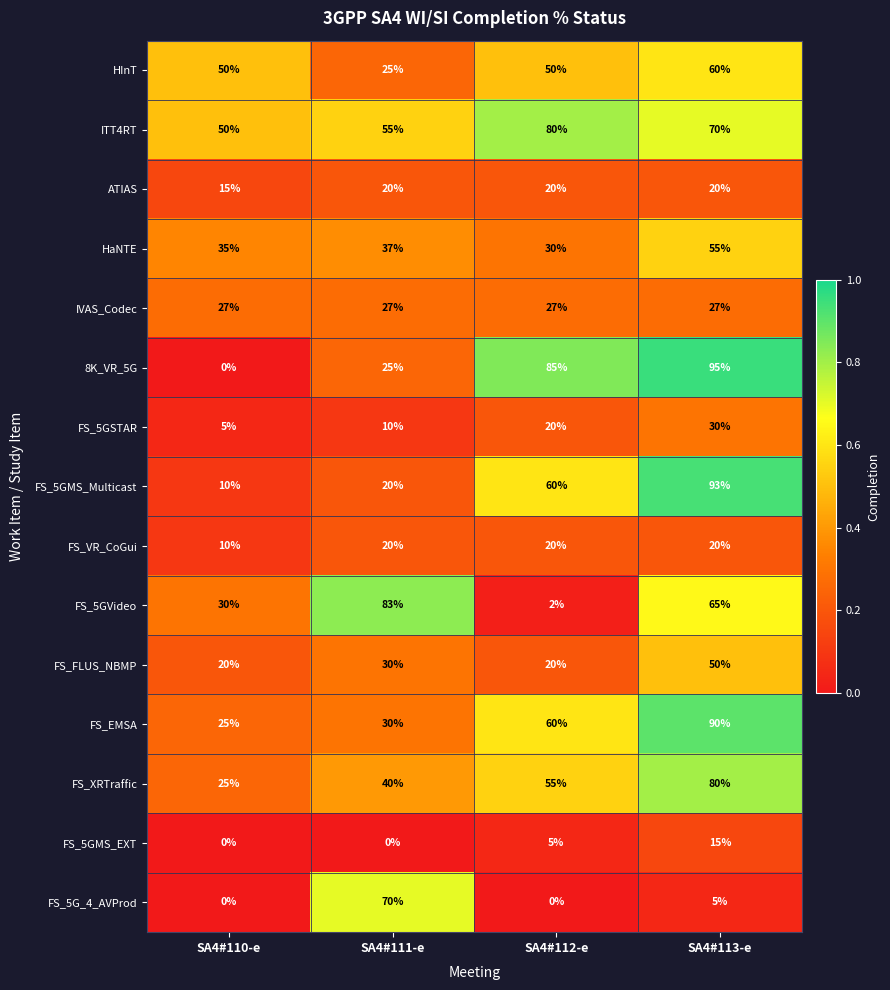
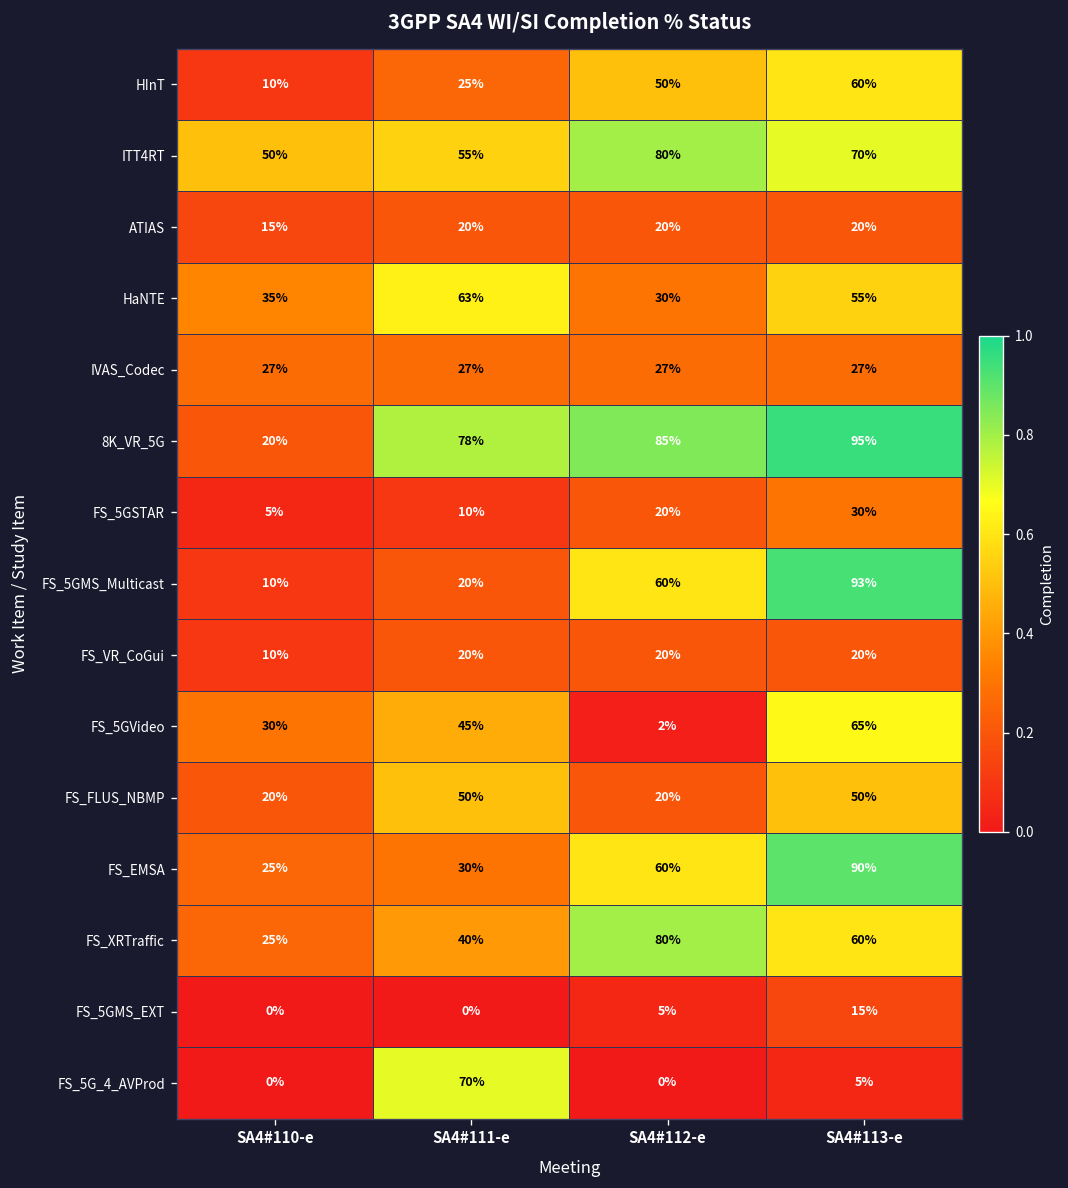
  {
    "HInT": {
-     "SA4#110-e": "50%",
+     "SA4#110-e": "10%",
      "SA4#111-e": "25%",
      "SA4#112-e": "50%",
      "SA4#113-e": "60%"
    },
    "ITT4RT": {
      "SA4#110-e": "50%",
      "SA4#111-e": "55%",
      "SA4#112-e": "80%",
      "SA4#113-e": "70%"
    },
    "ATIAS": {
      "SA4#110-e": "15%",
      "SA4#111-e": "20%",
      "SA4#112-e": "20%",
      "SA4#113-e": "20%"
    },
    "HaNTE": {
      "SA4#110-e": "35%",
-     "SA4#111-e": "37%",
+     "SA4#111-e": "63%",
      "SA4#112-e": "30%",
      "SA4#113-e": "55%"
    },
    "IVAS_Codec": {
      "SA4#110-e": "27%",
      "SA4#111-e": "27%",
      "SA4#112-e": "27%",
      "SA4#113-e": "27%"
    },
    "8K_VR_5G": {
-     "SA4#110-e": "0%",
-     "SA4#111-e": "25%",
+     "SA4#110-e": "20%",
+     "SA4#111-e": "78%",
      "SA4#112-e": "85%",
      "SA4#113-e": "95%"
    },
    "FS_5GSTAR": {
      "SA4#110-e": "5%",
      "SA4#111-e": "10%",
      "SA4#112-e": "20%",
      "SA4#113-e": "30%"
    },
    "FS_5GMS_Multicast": {
      "SA4#110-e": "10%",
      "SA4#111-e": "20%",
      "SA4#112-e": "60%",
      "SA4#113-e": "93%"
    },
    "FS_VR_CoGui": {
      "SA4#110-e": "10%",
      "SA4#111-e": "20%",
      "SA4#112-e": "20%",
      "SA4#113-e": "20%"
    },
    "FS_5GVideo": {
      "SA4#110-e": "30%",
-     "SA4#111-e": "83%",
+     "SA4#111-e": "45%",
      "SA4#112-e": "2%",
      "SA4#113-e": "65%"
    },
    "FS_FLUS_NBMP": {
      "SA4#110-e": "20%",
-     "SA4#111-e": "30%",
+     "SA4#111-e": "50%",
      "SA4#112-e": "20%",
      "SA4#113-e": "50%"
    },
    "FS_EMSA": {
      "SA4#110-e": "25%",
      "SA4#111-e": "30%",
      "SA4#112-e": "60%",
      "SA4#113-e": "90%"
    },
    "FS_XRTraffic": {
      "SA4#110-e": "25%",
      "SA4#111-e": "40%",
-     "SA4#112-e": "55%",
-     "SA4#113-e": "80%"
+     "SA4#112-e": "80%",
+     "SA4#113-e": "60%"
    },
    "FS_5GMS_EXT": {
      "SA4#110-e": "0%",
      "SA4#111-e": "0%",
      "SA4#112-e": "5%",
      "SA4#113-e": "15%"
    },
    "FS_5G_4_AVProd": {
      "SA4#110-e": "0%",
      "SA4#111-e": "70%",
      "SA4#112-e": "0%",
      "SA4#113-e": "5%"
    }
  }
